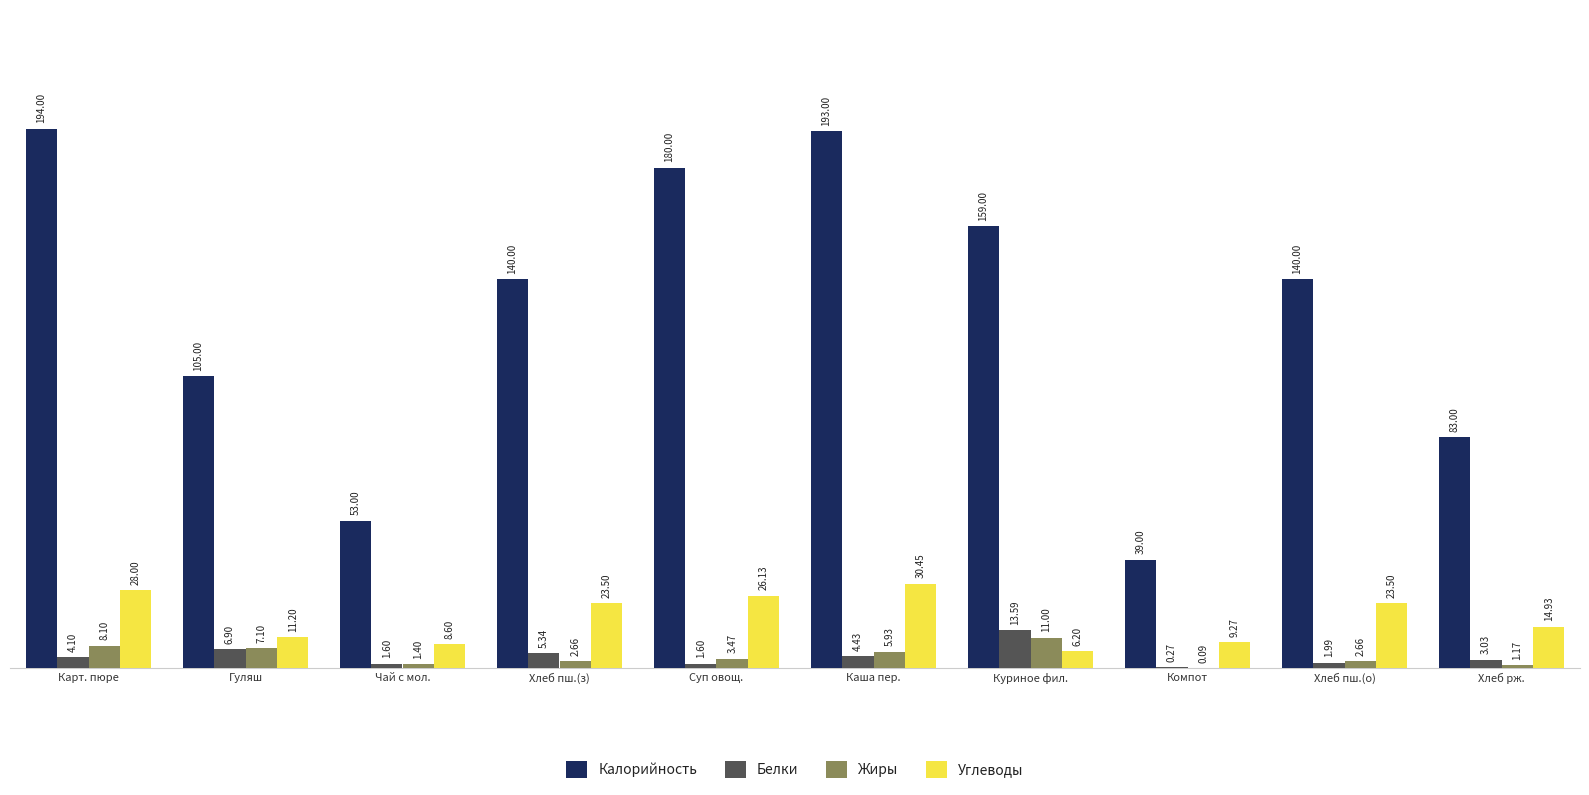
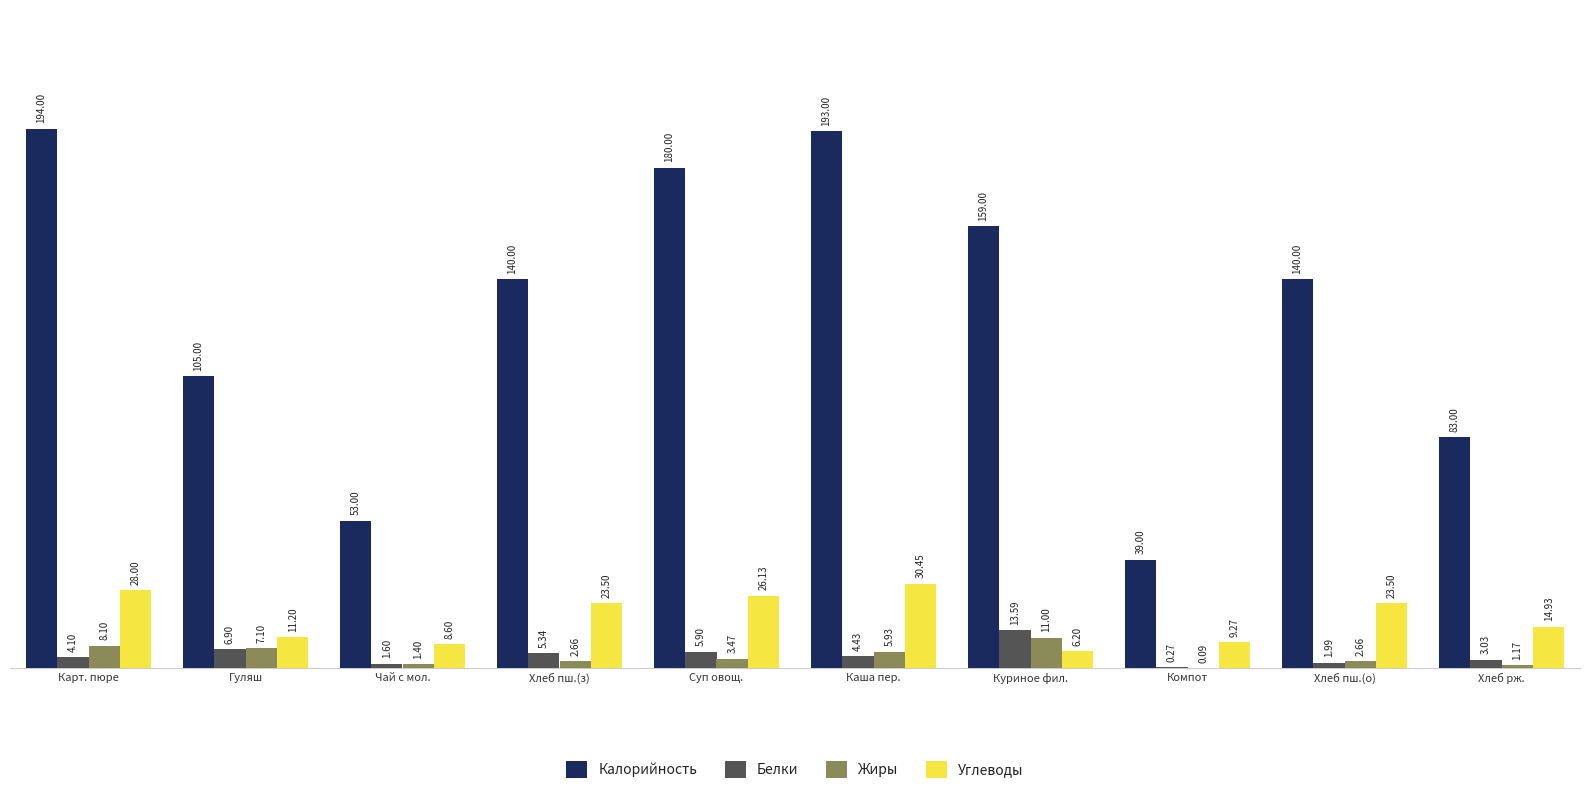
  {
    "Калорийность": {
      "Карт. пюре": 194.00,
      "Гуляш": 105.00,
      "Чай с мол.": 53.00,
      "Хлеб пш.(з)": 140.00,
      "Суп овощ.": 180.00,
      "Каша пер.": 193.00,
      "Куриное фил.": 159.00,
      "Компот": 39.00,
      "Хлеб пш.(о)": 140.00,
      "Хлеб рж.": 83.00
    },
    "Белки": {
      "Карт. пюре": 4.10,
      "Гуляш": 6.90,
      "Чай с мол.": 1.60,
      "Хлеб пш.(з)": 5.34,
-     "Суп овощ.": 1.60,
+     "Суп овощ.": 5.90,
      "Каша пер.": 4.43,
      "Куриное фил.": 13.59,
      "Компот": 0.27,
      "Хлеб пш.(о)": 1.99,
      "Хлеб рж.": 3.03
    },
    "Жиры": {
      "Карт. пюре": 8.10,
      "Гуляш": 7.10,
      "Чай с мол.": 1.40,
      "Хлеб пш.(з)": 2.66,
      "Суп овощ.": 3.47,
      "Каша пер.": 5.93,
      "Куриное фил.": 11.00,
      "Компот": 0.09,
      "Хлеб пш.(о)": 2.66,
      "Хлеб рж.": 1.17
    },
    "Углеводы": {
      "Карт. пюре": 28.00,
      "Гуляш": 11.20,
      "Чай с мол.": 8.60,
      "Хлеб пш.(з)": 23.50,
      "Суп овощ.": 26.13,
      "Каша пер.": 30.45,
      "Куриное фил.": 6.20,
      "Компот": 9.27,
      "Хлеб пш.(о)": 23.50,
      "Хлеб рж.": 14.93
    }
  }
